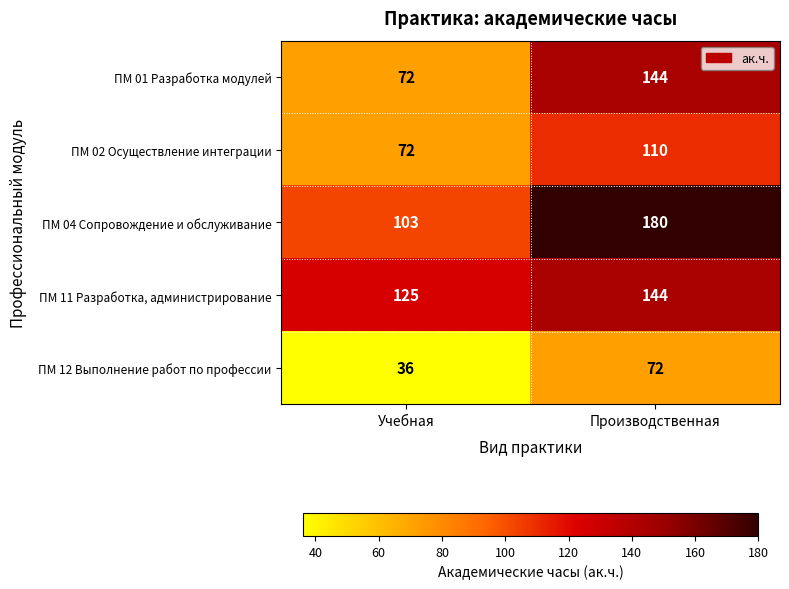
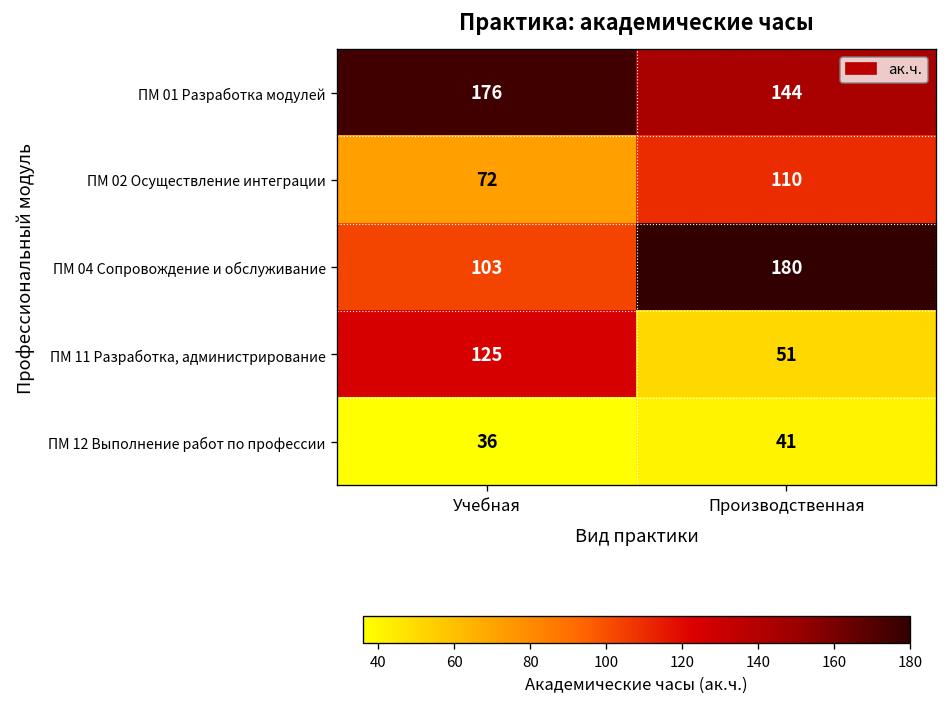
  {
    "ПМ 01 Разработка модулей": {
-     "Учебная": 72,
+     "Учебная": 176,
      "Производственная": 144
    },
    "ПМ 02 Осуществление интеграции": {
      "Учебная": 72,
      "Производственная": 110
    },
    "ПМ 04 Сопровождение и обслуживание": {
      "Учебная": 103,
      "Производственная": 180
    },
    "ПМ 11 Разработка, администрирование": {
      "Учебная": 125,
-     "Производственная": 144
+     "Производственная": 51
    },
    "ПМ 12 Выполнение работ по профессии": {
      "Учебная": 36,
-     "Производственная": 72
+     "Производственная": 41
    }
  }
